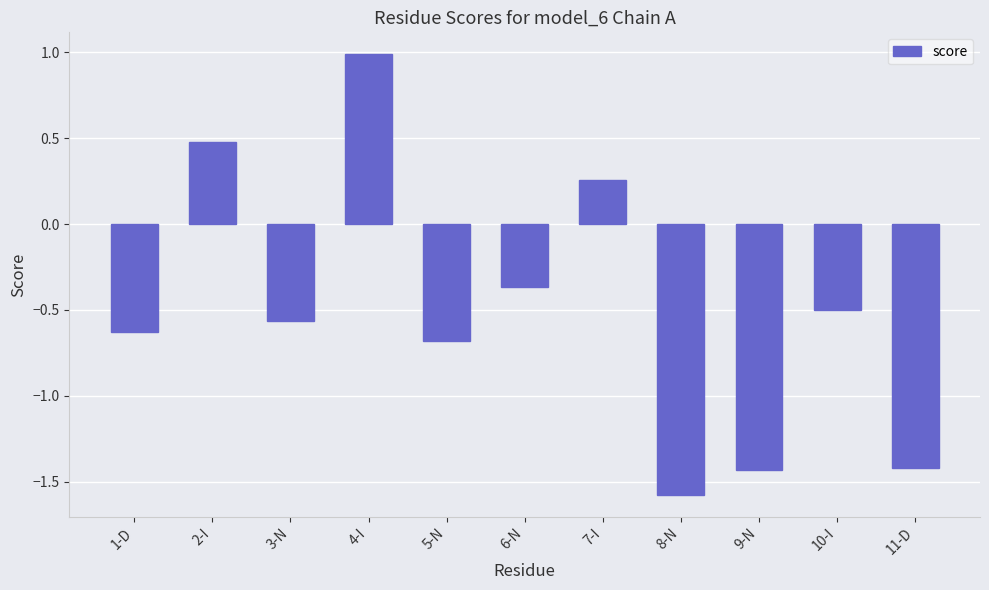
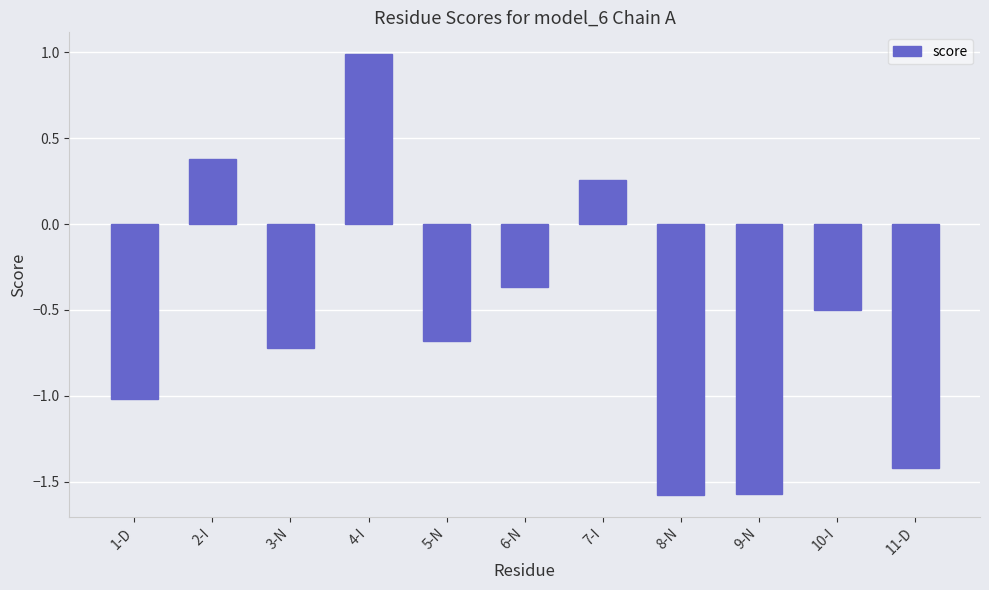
  {
-   "1-D": -0.63,
-   "2-I": 0.48,
-   "3-N": -0.56,
+   "1-D": -1.02,
+   "2-I": 0.38,
+   "3-N": -0.72,
    "4-I": 0.99,
    "5-N": -0.68,
    "6-N": -0.37,
    "7-I": 0.26,
    "8-N": -1.58,
-   "9-N": -1.43,
+   "9-N": -1.57,
    "10-I": -0.50,
    "11-D": -1.42
  }
